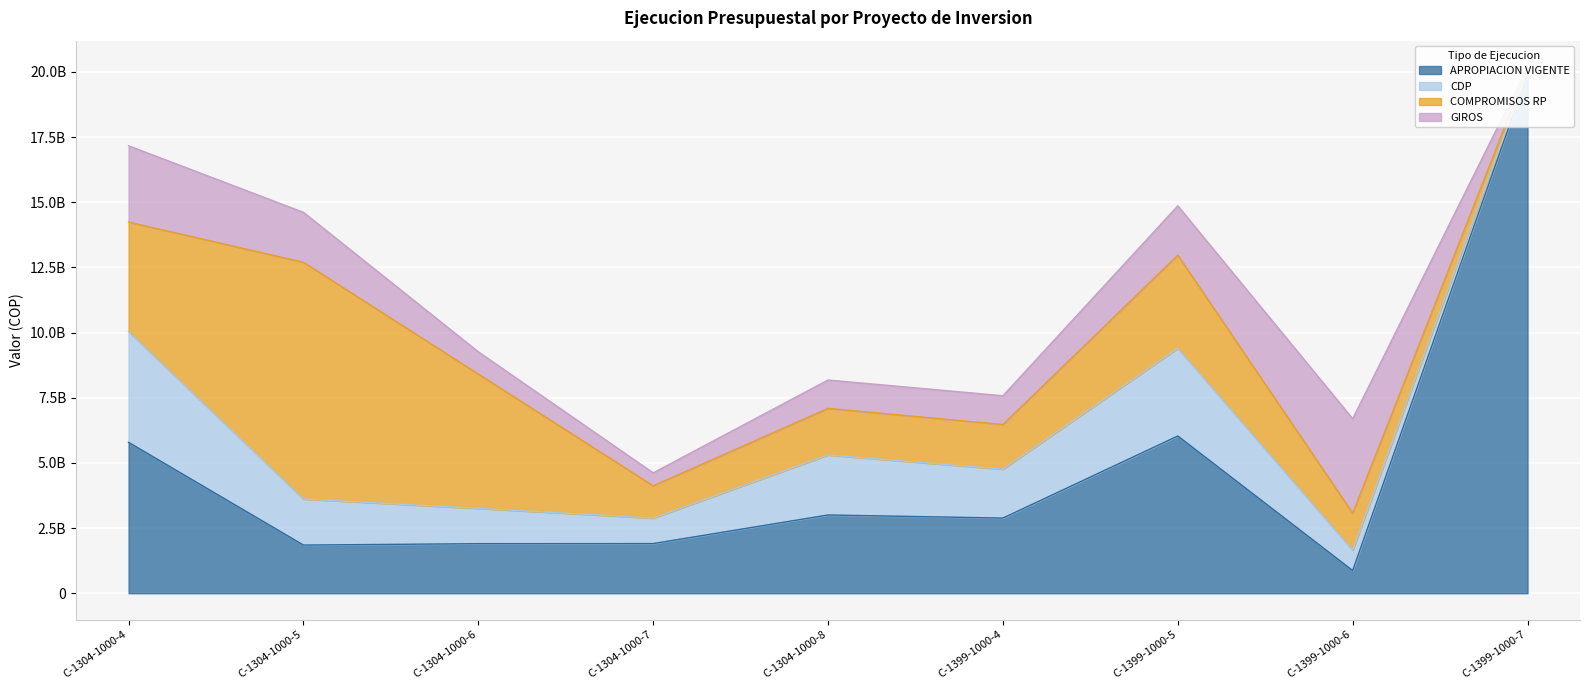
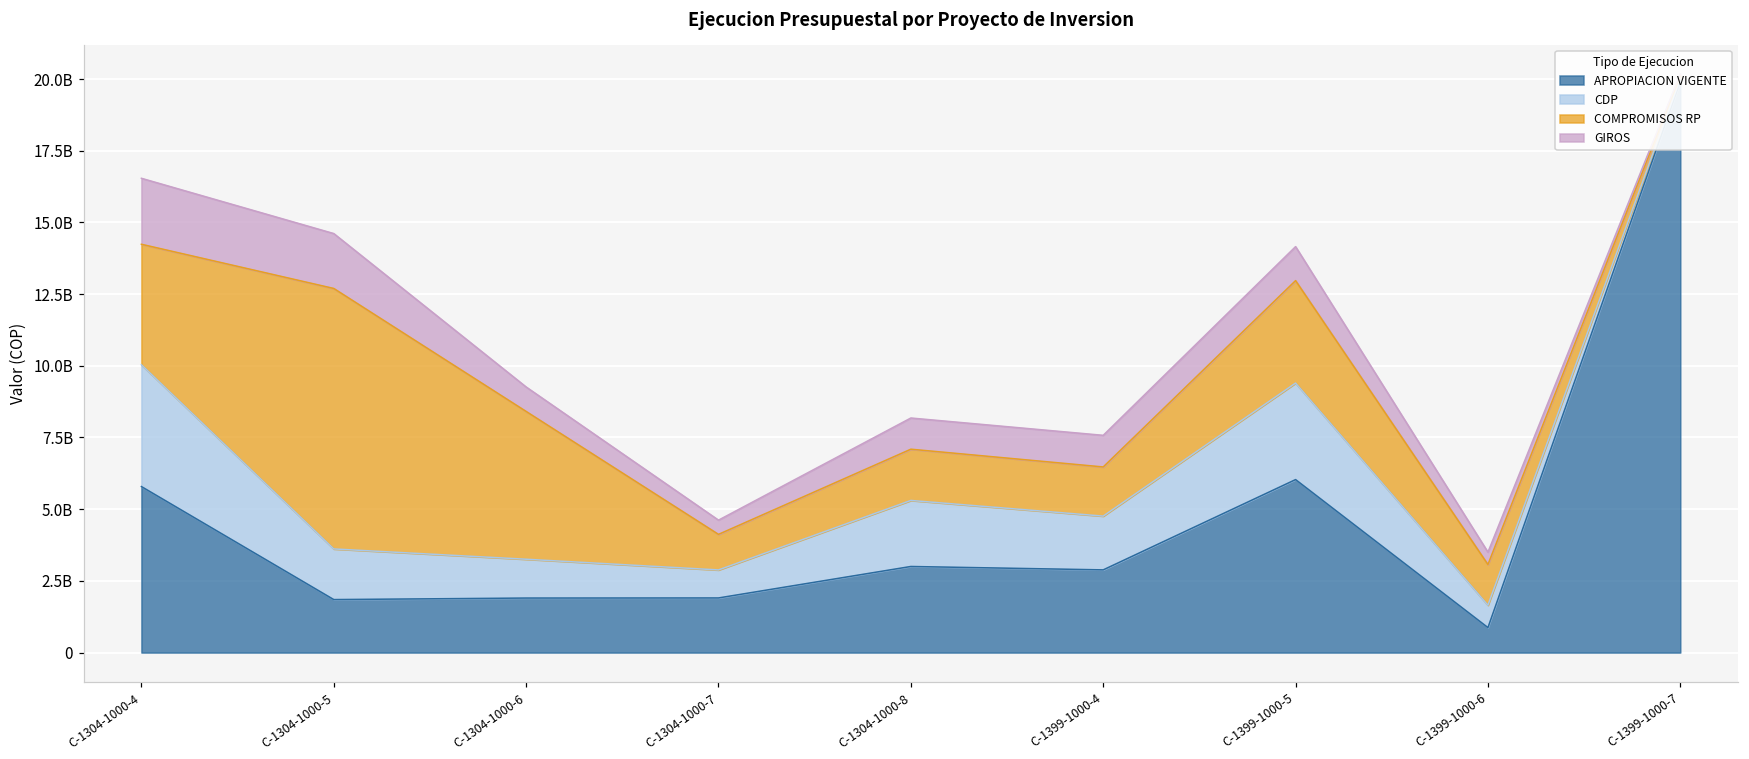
  {
    "APROPIACION VIGENTE": {
      "C-1304-1000-4": 5800000000,
      "C-1304-1000-5": 1800000000,
      "C-1304-1000-6": 1900000000,
      "C-1304-1000-7": 1900000000,
      "C-1304-1000-8": 3000000000,
      "C-1399-1000-4": 2900000000,
      "C-1399-1000-5": 6000000000,
      "C-1399-1000-6": 900000000
    },
    "CDP": {
      "C-1304-1000-4": 4200000000,
      "C-1304-1000-5": 1800000000,
      "C-1304-1000-6": 1400000000,
      "C-1304-1000-7": 1000000000,
      "C-1304-1000-8": 2300000000,
      "C-1399-1000-4": 1900000000,
      "C-1399-1000-5": 3400000000,
      "C-1399-1000-6": 800000000
    },
    "COMPROMISOS RP": {
      "C-1304-1000-4": 4200000000,
      "C-1304-1000-5": 9100000000,
      "C-1304-1000-6": 5200000000,
      "C-1304-1000-7": 1200000000,
      "C-1304-1000-8": 1800000000,
      "C-1399-1000-4": 1700000000,
      "C-1399-1000-5": 3600000000,
      "C-1399-1000-6": 1400000000
    },
    "GIROS": {
-     "C-1304-1000-4": 2900000000,
+     "C-1304-1000-4": 2300000000,
      "C-1304-1000-5": 1900000000,
      "C-1304-1000-6": 900000000,
      "C-1304-1000-7": 500000000,
      "C-1304-1000-8": 1100000000,
      "C-1399-1000-4": 1100000000,
-     "C-1399-1000-5": 1900000000,
-     "C-1399-1000-6": 3600000000
+     "C-1399-1000-5": 1200000000,
+     "C-1399-1000-6": 400000000
    }
  }
